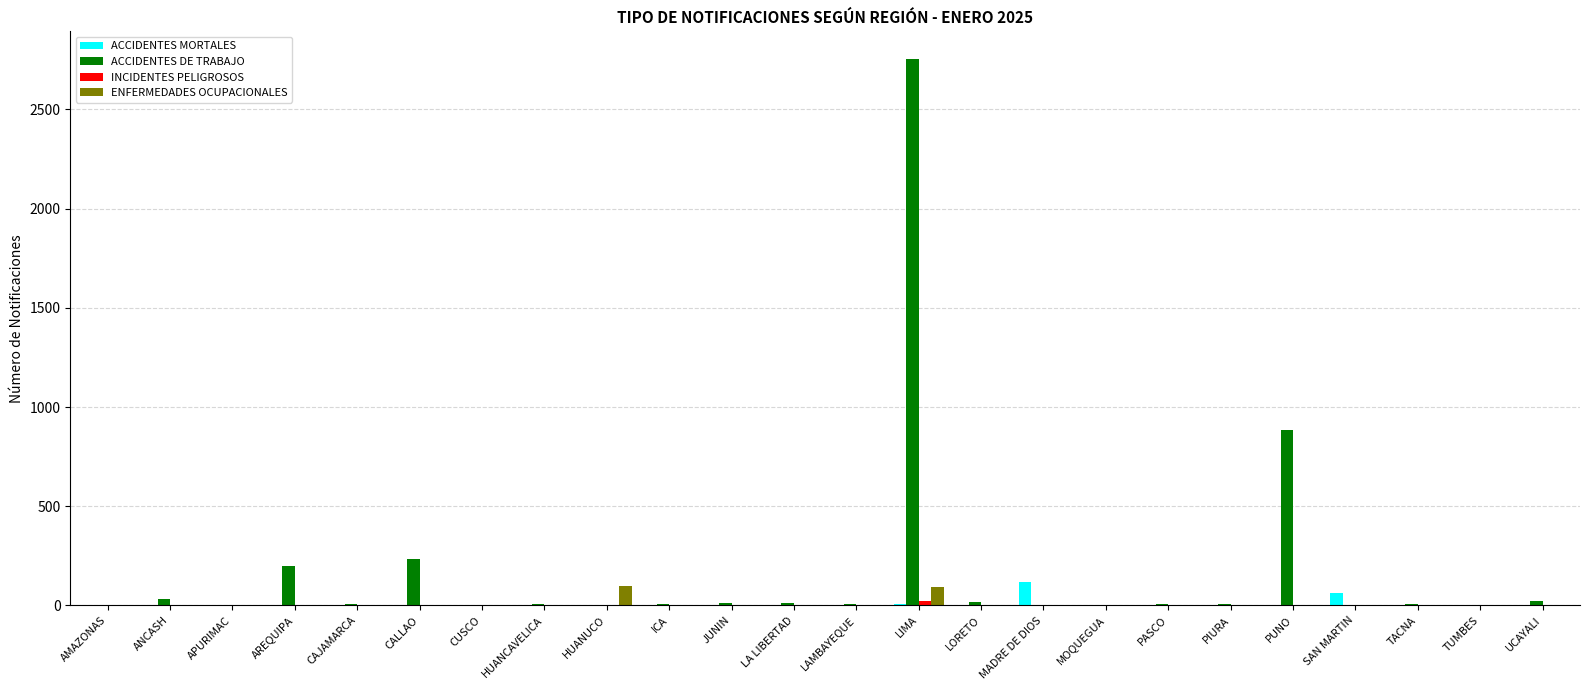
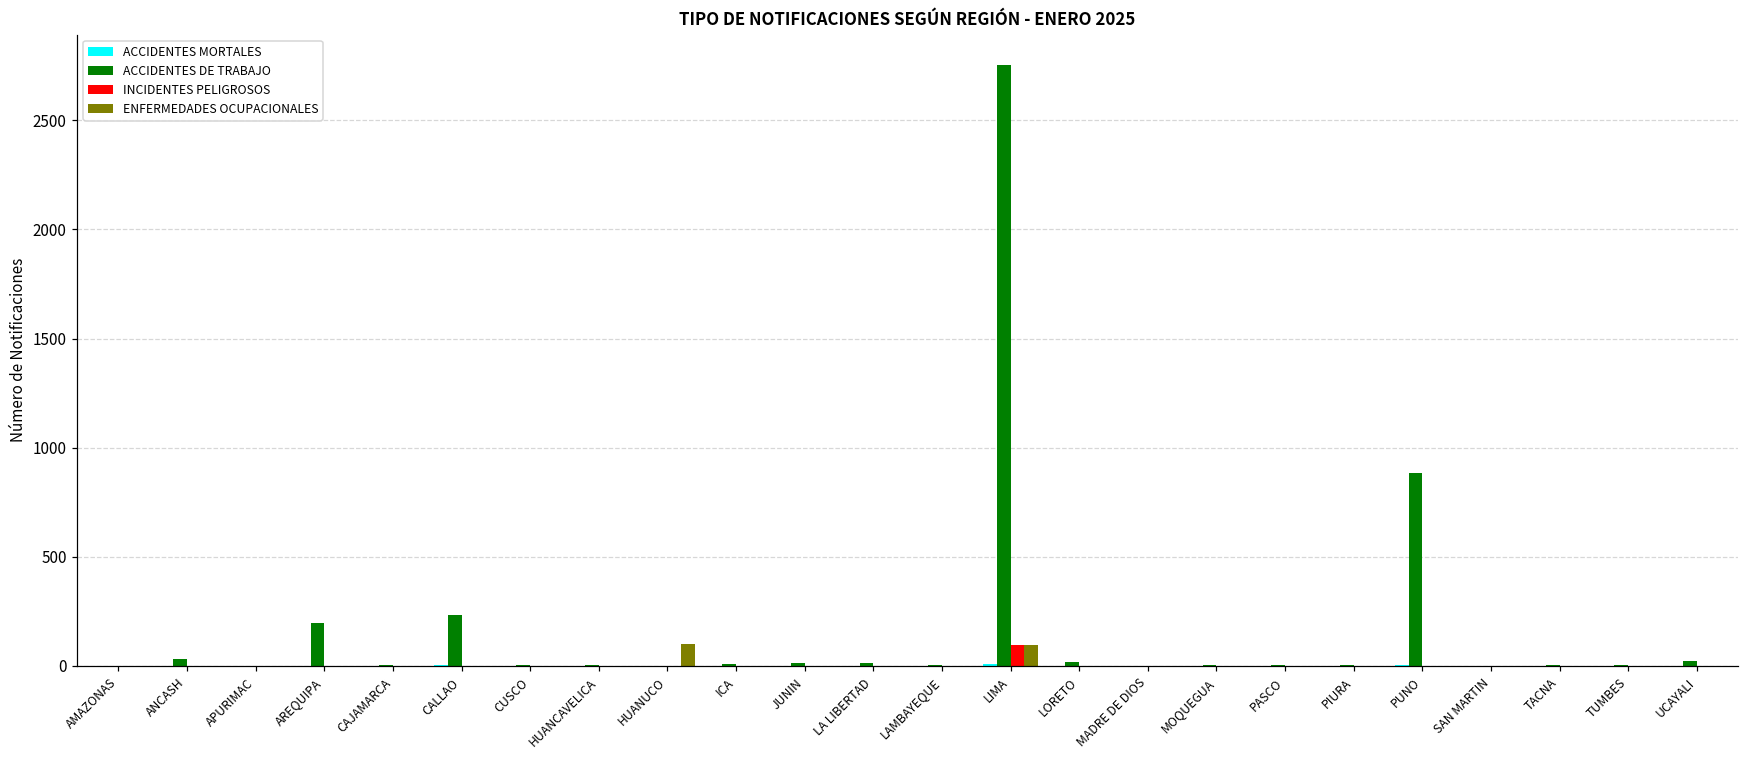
  {
    "ACCIDENTES MORTALES": {
      "AMAZONAS": 0,
      "ANCASH": 0,
      "APURIMAC": 0,
      "AREQUIPA": 0,
      "HUANUCO": 0,
      "ICA": 0,
      "JUNIN": 0,
      "LA LIBERTAD": 0,
      "LAMBAYEQUE": 0,
      "LORETO": 0,
-     "MADRE DE DIOS": 120,
+     "MADRE DE DIOS": 0,
      "MOQUEGUA": 0,
      "PASCO": 0,
-     "SAN MARTIN": 60,
+     "SAN MARTIN": 0,
      "TACNA": 0,
      "TUMBES": 0,
      "UCAYALI": 0
    },
    "ACCIDENTES DE TRABAJO": {
      "AMAZONAS": 0,
      "ANCASH": 30,
      "AREQUIPA": 200,
      "CALLAO": 240,
      "LA LIBERTAD": 10,
      "LIMA": 2760,
      "LORETO": 20,
      "MADRE DE DIOS": 0,
      "PUNO": 890,
      "UCAYALI": 20
    },
    "INCIDENTES PELIGROSOS": {
      "AMAZONAS": 0,
      "APURIMAC": 0,
      "CAJAMARCA": 0,
      "CUSCO": 0,
      "HUANCAVELICA": 0,
      "HUANUCO": 0,
      "JUNIN": 0,
-     "LIMA": 20,
+     "LIMA": 100,
      "LORETO": 0,
      "MADRE DE DIOS": 0,
      "MOQUEGUA": 0,
      "PIURA": 0,
      "PUNO": 0,
      "SAN MARTIN": 0,
      "TUMBES": 0,
      "UCAYALI": 0
    },
    "ENFERMEDADES OCUPACIONALES": {
      "AMAZONAS": 0,
      "ANCASH": 0,
      "APURIMAC": 0,
      "AREQUIPA": 0,
      "CAJAMARCA": 0,
      "CALLAO": 0,
      "CUSCO": 0,
      "HUANCAVELICA": 0,
      "HUANUCO": 100,
      "ICA": 0,
      "JUNIN": 0,
      "LA LIBERTAD": 0,
      "LAMBAYEQUE": 0,
      "LIMA": 90,
      "LORETO": 0,
      "MADRE DE DIOS": 0,
      "MOQUEGUA": 0,
      "PASCO": 0,
      "PIURA": 0,
      "PUNO": 0,
      "SAN MARTIN": 0,
      "TACNA": 0,
      "TUMBES": 0,
      "UCAYALI": 0
    }
  }
